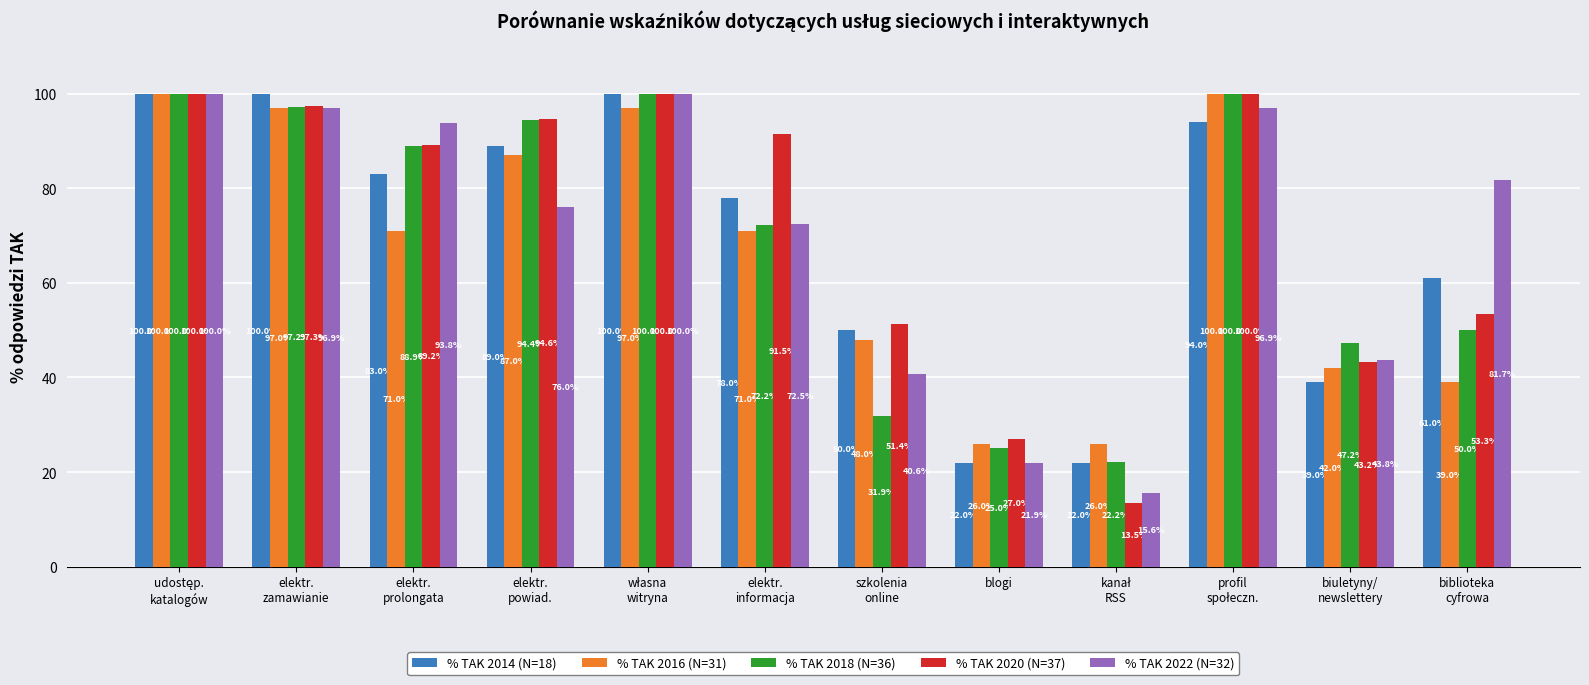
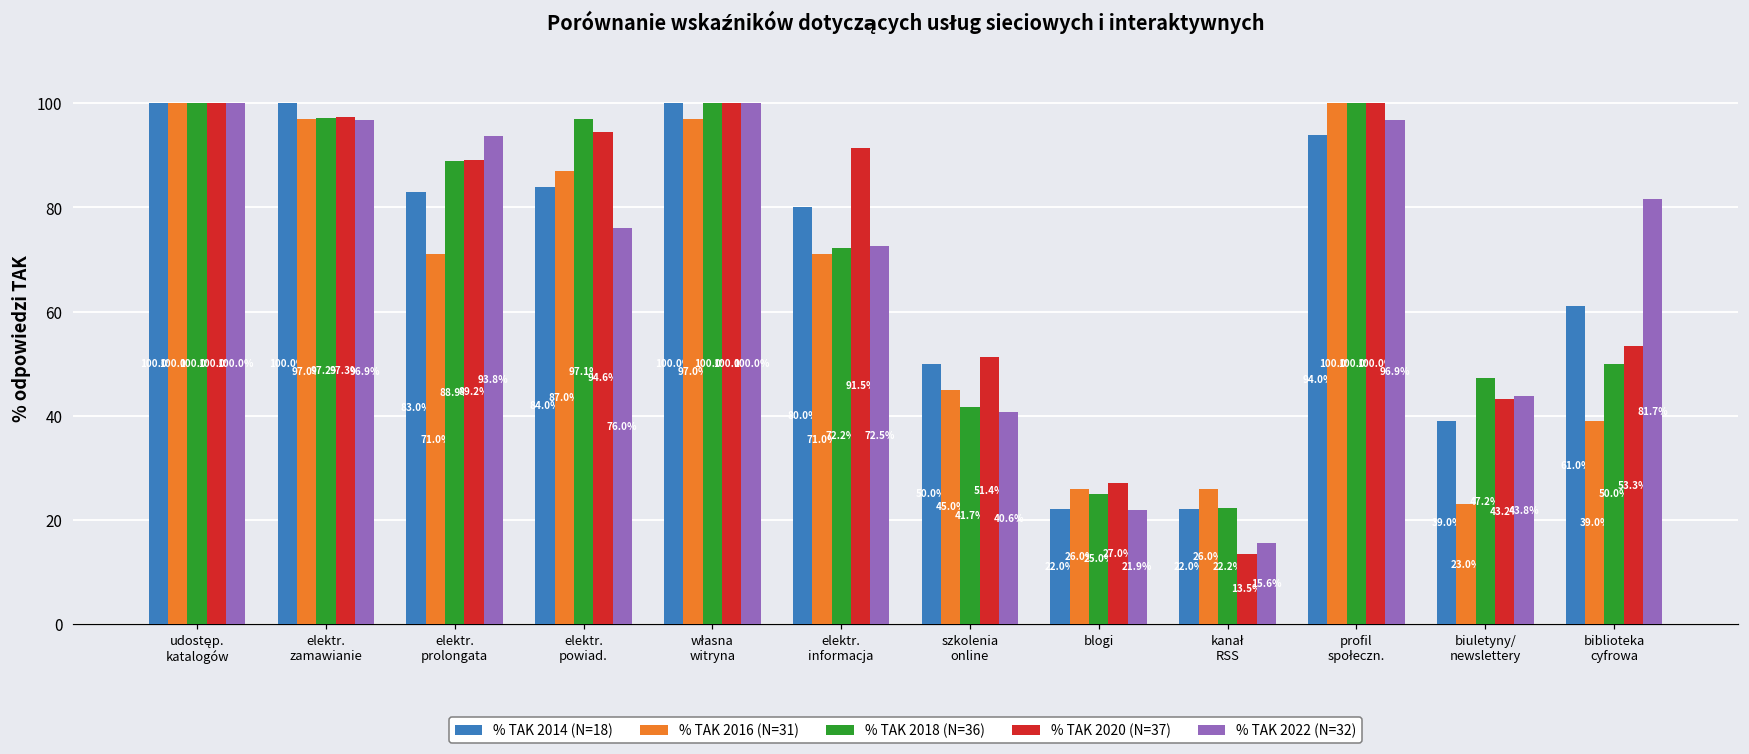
  {
    "% TAK 2014 (N=18)": {
      "elektr. zamawianie": "100.0%",
      "elektr. prolongata": "83.0%",
-     "elektr. powiad.": "89.0%",
+     "elektr. powiad.": "84.0%",
      "własna witryna": "100.0%",
-     "elektr. informacja": "78.0%",
+     "elektr. informacja": "80.0%",
      "blogi": "22.0%",
      "kanał RSS": "22.0%",
      "profil społeczn.": "94.0%",
      "biuletyny/ newslettery": "39.0%",
      "biblioteka cyfrowa": "61.0%"
    },
    "% TAK 2016 (N=31)": {
      "elektr. prolongata": "71.0%",
      "własna witryna": "97.0%",
-     "szkolenia online": "48.0%",
+     "szkolenia online": "45.0%",
      "kanał RSS": "26.0%",
-     "biuletyny/ newslettery": "42.0%",
+     "biuletyny/ newslettery": "23.0%",
      "biblioteka cyfrowa": "39.0%"
    },
    "% TAK 2018 (N=36)": {
-     "elektr. powiad.": "94.4%",
-     "szkolenia online": "31.9%",
+     "elektr. powiad.": "97.1%",
+     "szkolenia online": "41.7%",
      "kanał RSS": "22.2%",
      "biuletyny/ newslettery": "47.2%",
      "biblioteka cyfrowa": "50.0%"
    },
    "% TAK 2020 (N=37)": {
      "elektr. informacja": "91.5%",
      "szkolenia online": "51.4%",
      "biblioteka cyfrowa": "53.3%"
    },
    "% TAK 2022 (N=32)": {
      "elektr. prolongata": "93.8%",
      "elektr. powiad.": "76.0%",
      "elektr. informacja": "72.5%",
      "szkolenia online": "40.6%",
      "blogi": "21.9%",
      "profil społeczn.": "96.9%",
      "biblioteka cyfrowa": "81.7%"
    }
  }
